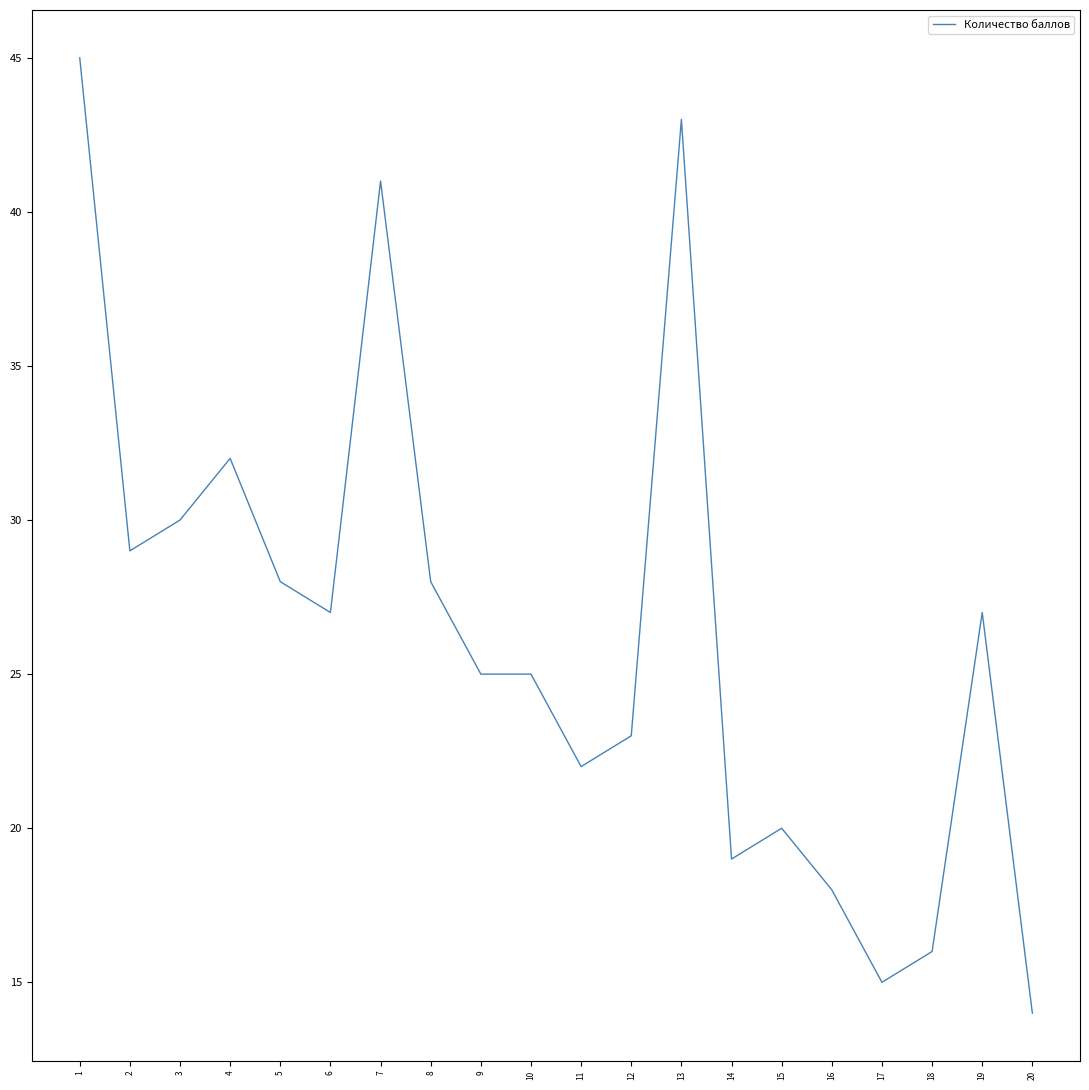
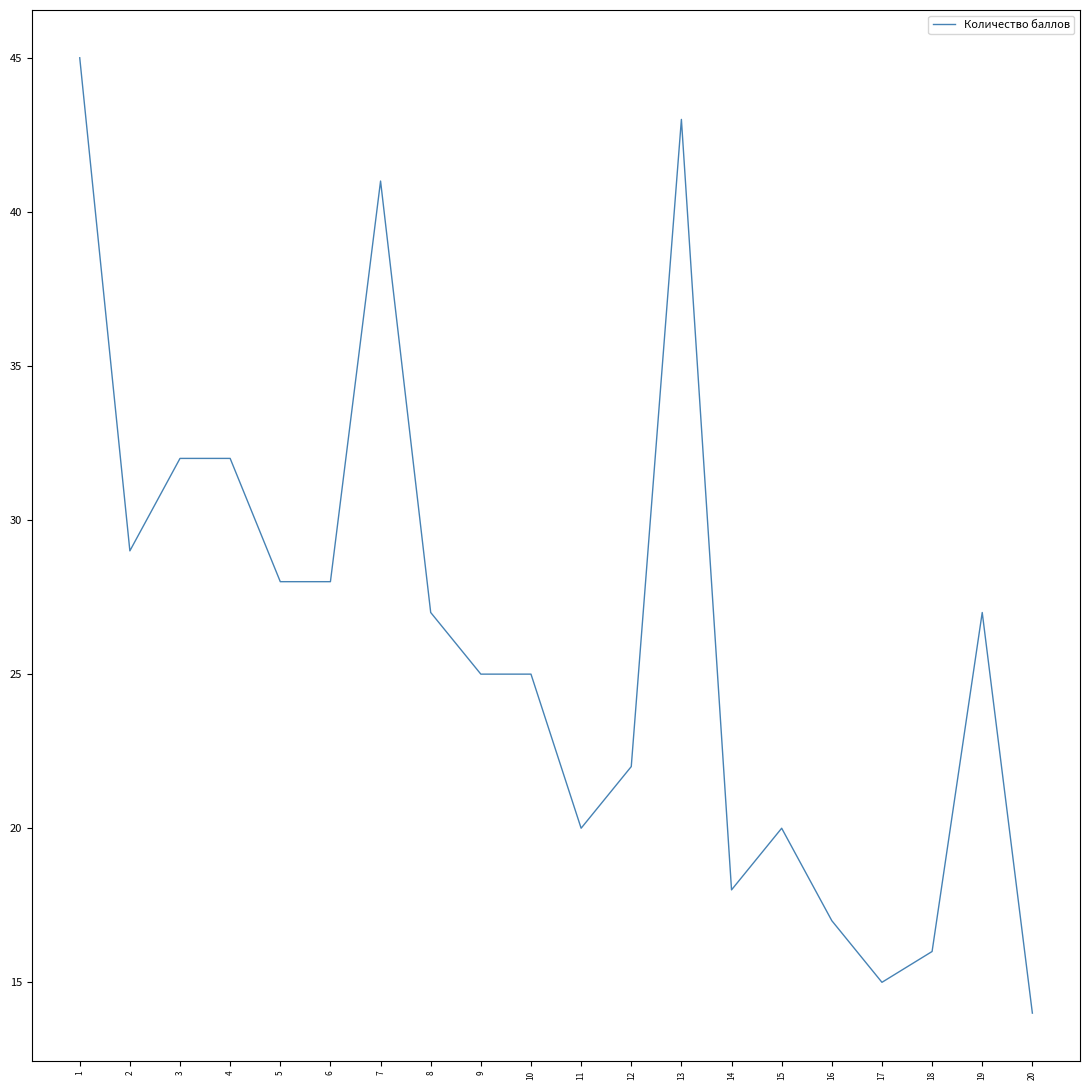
  {
    "1": 45,
    "2": 29,
-   "3": 30,
+   "3": 32,
    "4": 32,
    "5": 28,
-   "6": 27,
+   "6": 28,
    "7": 41,
-   "8": 28,
+   "8": 27,
    "9": 25,
    "10": 25,
-   "11": 22,
-   "12": 23,
+   "11": 20,
+   "12": 22,
    "13": 43,
-   "14": 19,
+   "14": 18,
    "15": 20,
-   "16": 18,
+   "16": 17,
    "17": 15,
    "18": 16,
    "19": 27,
    "20": 14
  }
